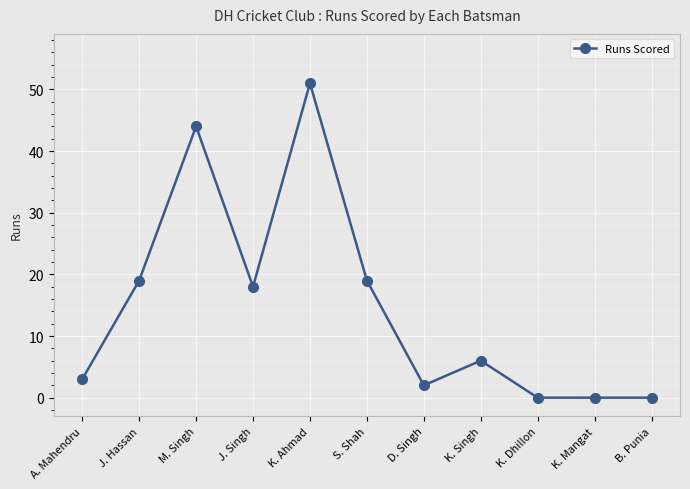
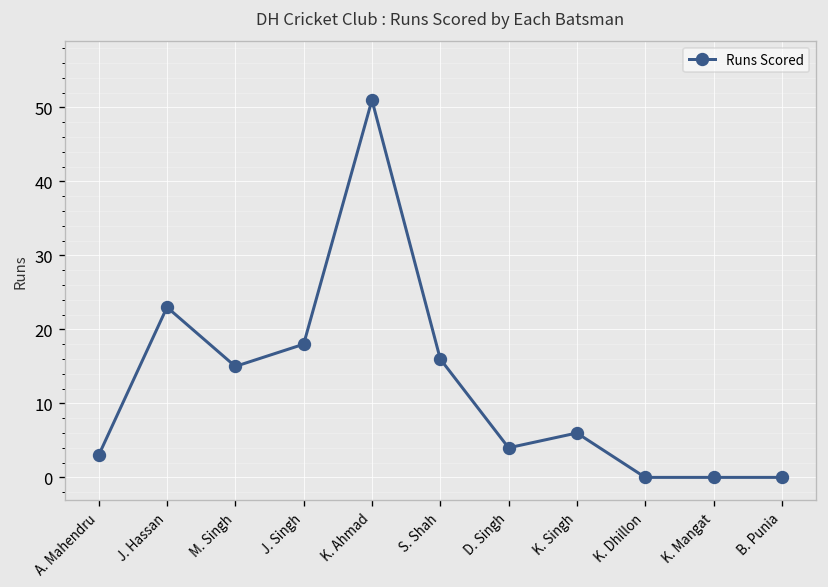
  {
    "A. Mahendru": 3,
-   "J. Hassan": 19,
-   "M. Singh": 44,
+   "J. Hassan": 23,
+   "M. Singh": 15,
    "J. Singh": 18,
    "K. Ahmad": 51,
-   "S. Shah": 19,
-   "D. Singh": 2,
+   "S. Shah": 16,
+   "D. Singh": 4,
    "K. Singh": 6,
    "K. Dhillon": 0,
    "K. Mangat": 0,
    "B. Punia": 0
  }
